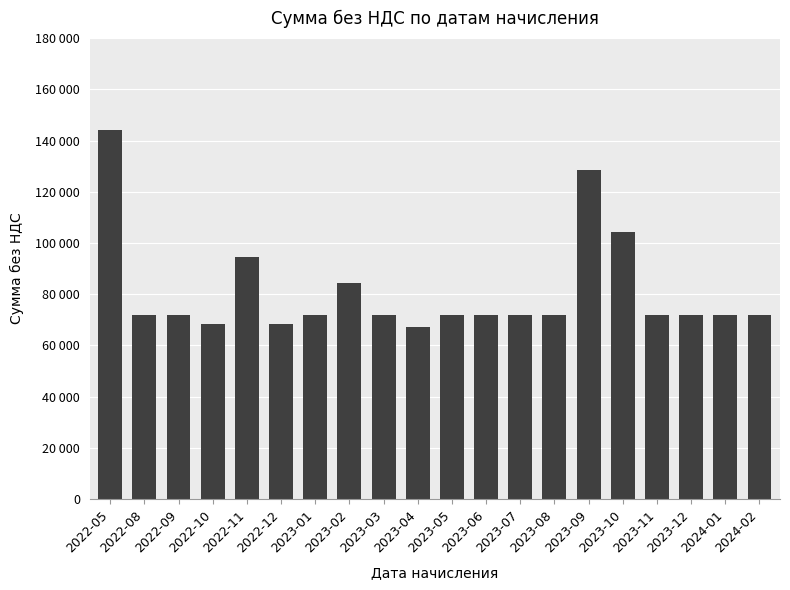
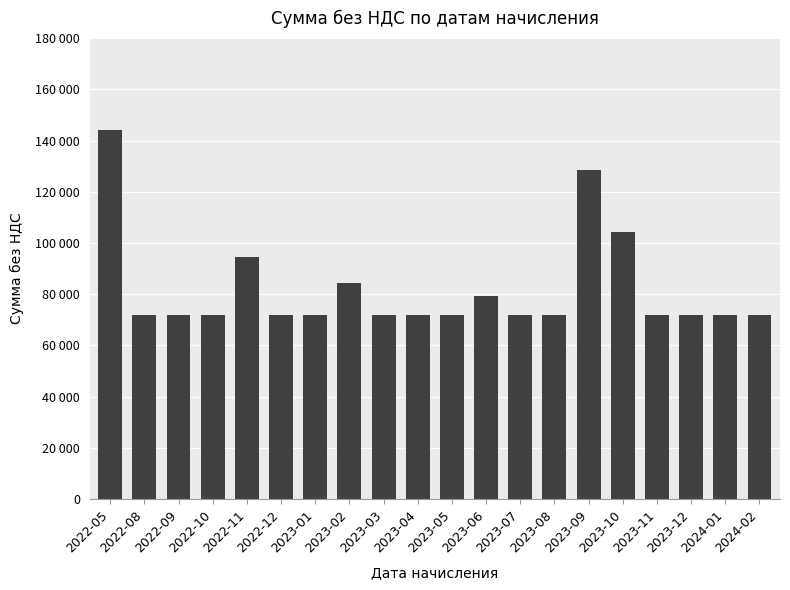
  {
    "2022-05": 144000,
    "2022-08": 72000,
    "2022-09": 72000,
-   "2022-10": 68000,
+   "2022-10": 72000,
    "2022-11": 94000,
-   "2022-12": 69000,
+   "2022-12": 72000,
    "2023-01": 72000,
    "2023-02": 85000,
    "2023-03": 72000,
-   "2023-04": 67000,
+   "2023-04": 72000,
    "2023-05": 72000,
-   "2023-06": 72000,
+   "2023-06": 79000,
    "2023-07": 72000,
    "2023-08": 72000,
    "2023-09": 129000,
    "2023-10": 104000,
    "2023-11": 72000,
    "2023-12": 72000,
    "2024-01": 72000,
    "2024-02": 72000
  }
